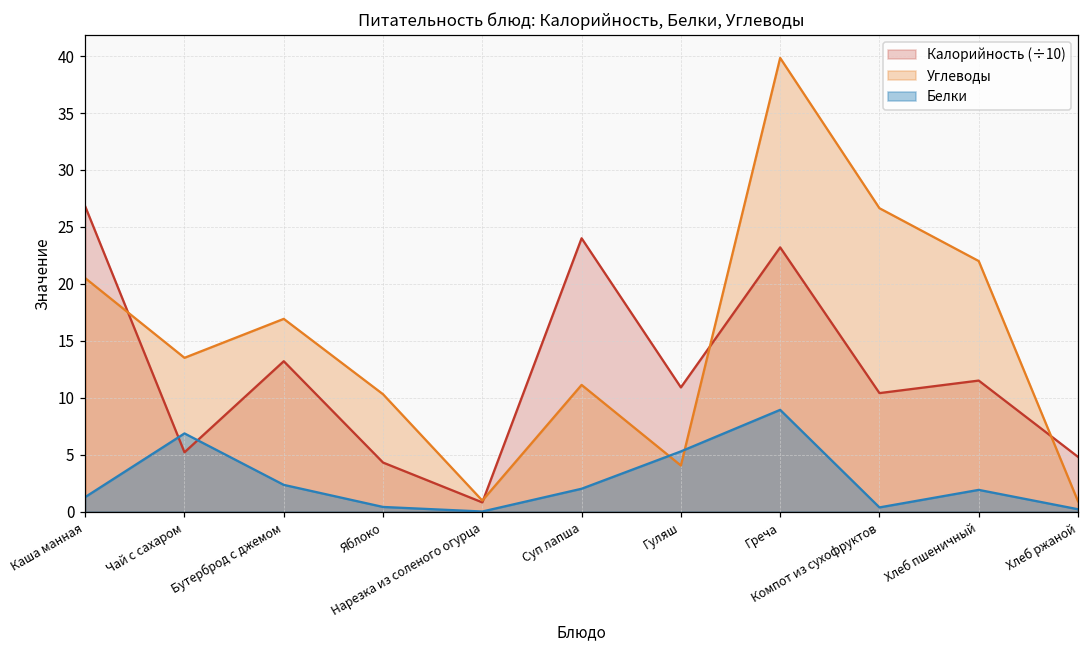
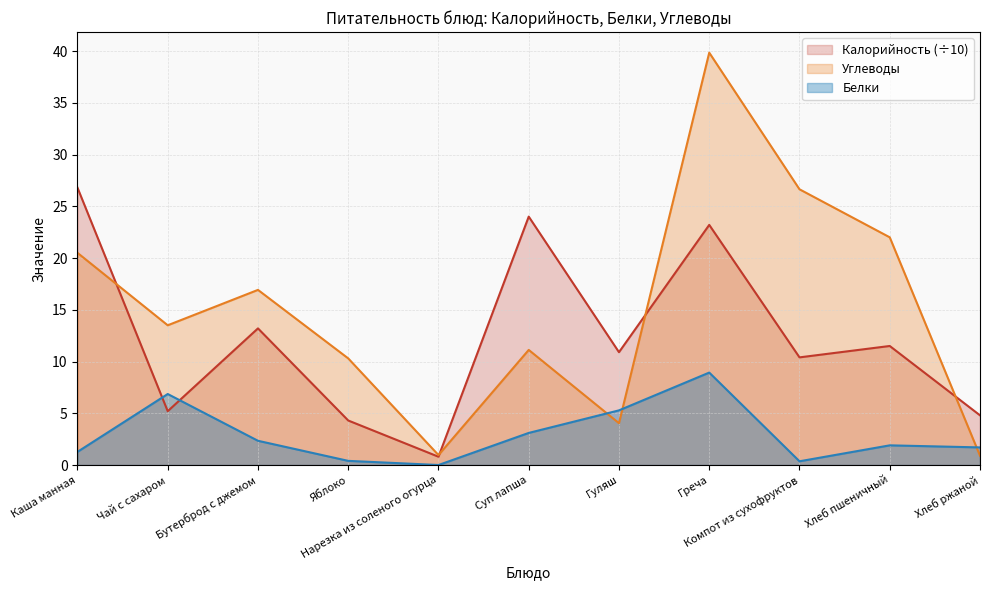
  {
    "Белки": {
      "Каша манная": 1.3,
      "Чай с сахаром": 6.9,
      "Бутерброд с джемом": 2.3,
      "Яблоко": 0.4,
      "Нарезка из соленого огурца": 0.0,
-     "Суп лапша": 2.0,
+     "Суп лапша": 3.1,
      "Гуляш": 5.3,
      "Греча": 8.9,
      "Компот из сухофруктов": 0.4,
      "Хлеб пшеничный": 1.9,
-     "Хлеб ржаной": 0.2
+     "Хлеб ржаной": 1.7
    }
  }
